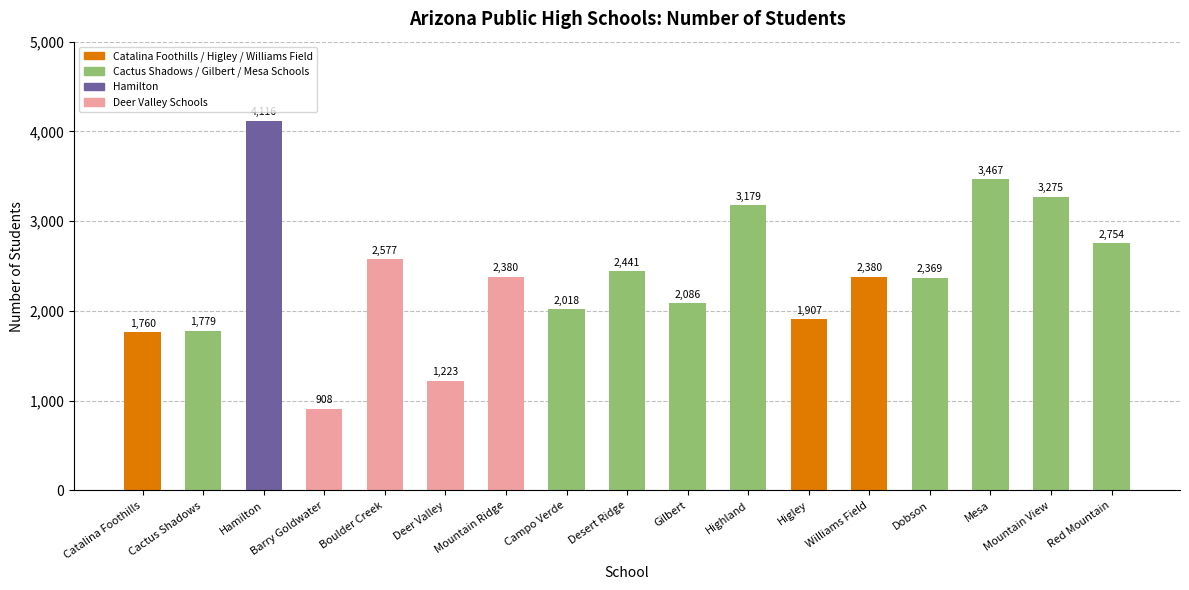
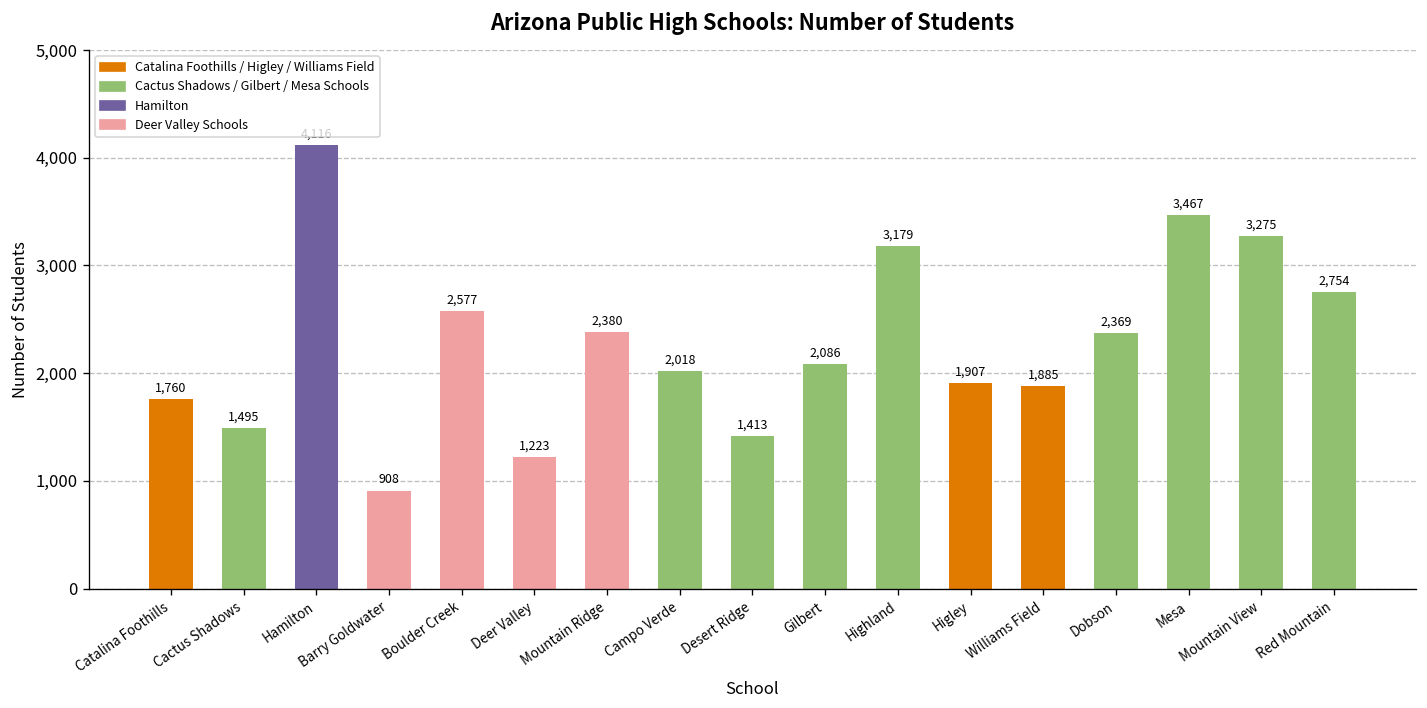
  {
    "Catalina Foothills": "1,760",
-   "Cactus Shadows": "1,779",
+   "Cactus Shadows": "1,495",
    "Barry Goldwater": "908",
    "Boulder Creek": "2,577",
    "Deer Valley": "1,223",
    "Mountain Ridge": "2,380",
    "Campo Verde": "2,018",
-   "Desert Ridge": "2,441",
+   "Desert Ridge": "1,413",
    "Gilbert": "2,086",
    "Highland": "3,179",
    "Higley": "1,907",
-   "Williams Field": "2,380",
+   "Williams Field": "1,885",
    "Dobson": "2,369",
    "Mesa": "3,467",
    "Mountain View": "3,275",
    "Red Mountain": "2,754"
  }
